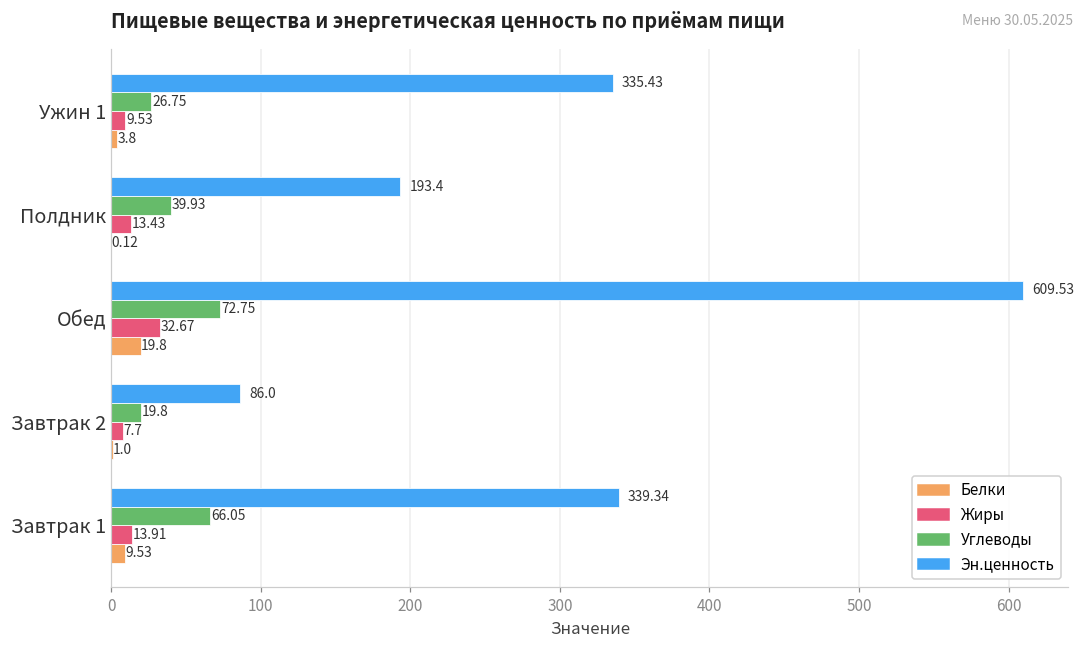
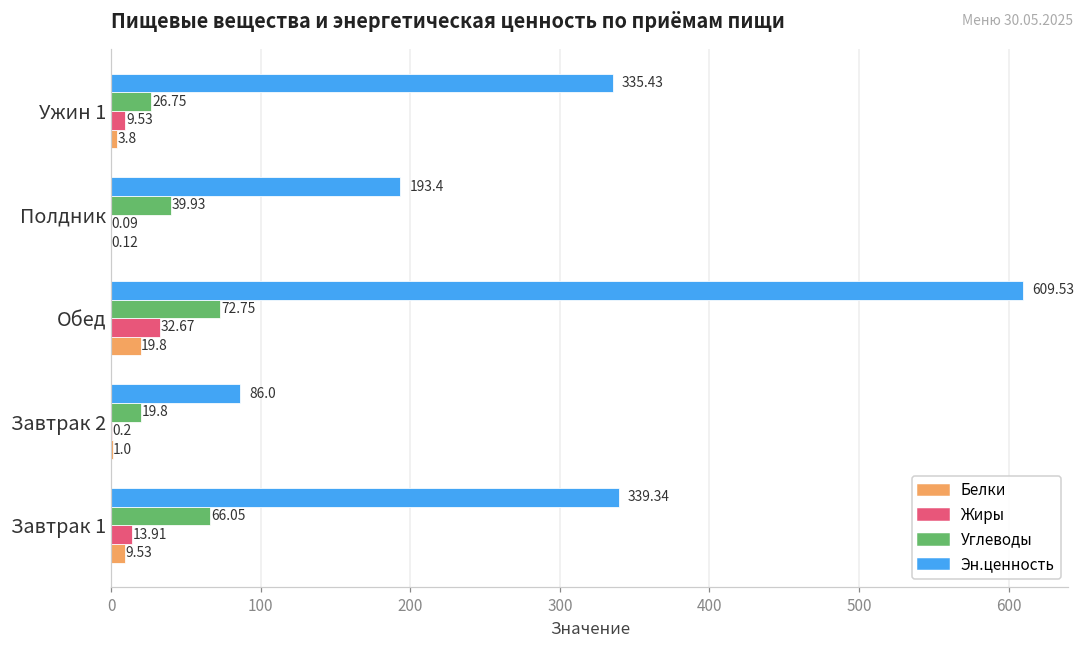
  {
    "Белки": {
      "Ужин 1": 3.8,
      "Полдник": 0.12,
      "Обед": 19.8,
      "Завтрак 2": 1.0,
      "Завтрак 1": 9.53
    },
    "Жиры": {
      "Ужин 1": 9.53,
-     "Полдник": 13.43,
+     "Полдник": 0.09,
      "Обед": 32.67,
-     "Завтрак 2": 7.7,
+     "Завтрак 2": 0.2,
      "Завтрак 1": 13.91
    },
    "Углеводы": {
      "Ужин 1": 26.75,
      "Полдник": 39.93,
      "Обед": 72.75,
      "Завтрак 2": 19.8,
      "Завтрак 1": 66.05
    },
    "Эн.ценность": {
      "Ужин 1": 335.43,
      "Полдник": 193.4,
      "Обед": 609.53,
      "Завтрак 2": 86.0,
      "Завтрак 1": 339.34
    }
  }
